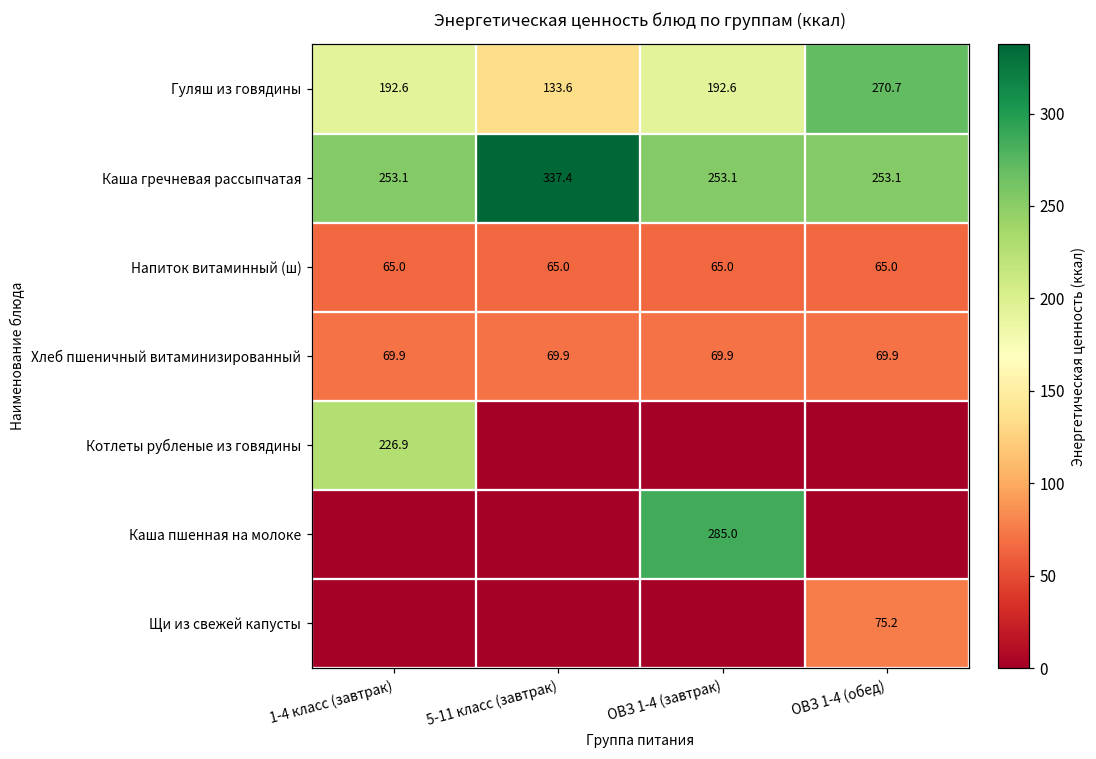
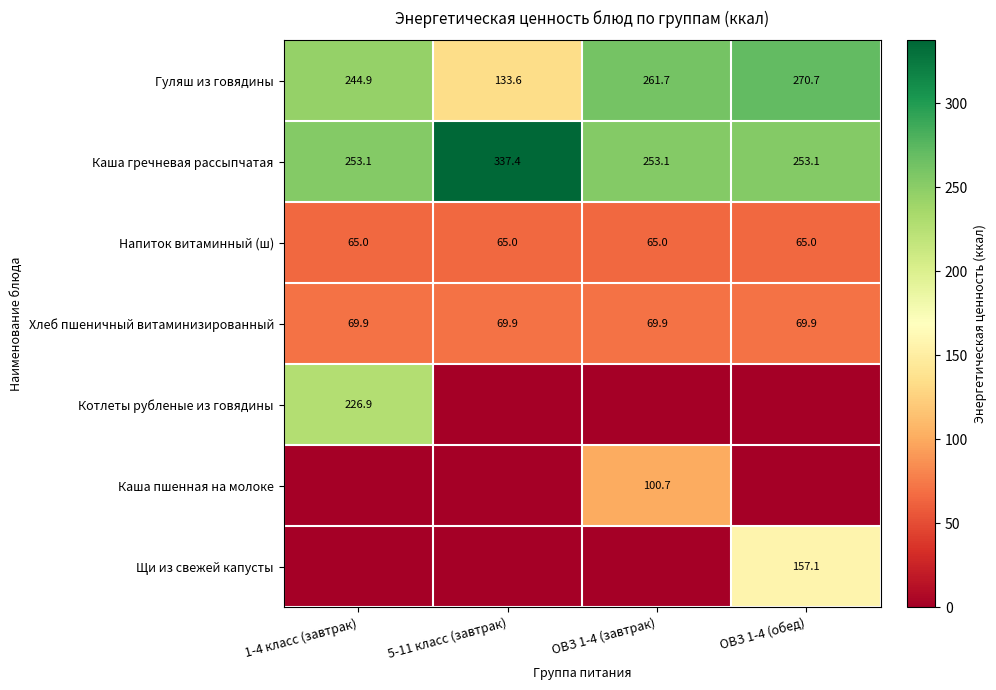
  {
    "Гуляш из говядины": {
-     "1-4 класс (завтрак)": 192.6,
+     "1-4 класс (завтрак)": 244.9,
      "5-11 класс (завтрак)": 133.6,
-     "ОВЗ 1-4 (завтрак)": 192.6,
+     "ОВЗ 1-4 (завтрак)": 261.7,
      "ОВЗ 1-4 (обед)": 270.7
    },
    "Каша гречневая рассыпчатая": {
      "1-4 класс (завтрак)": 253.1,
      "5-11 класс (завтрак)": 337.4,
      "ОВЗ 1-4 (завтрак)": 253.1,
      "ОВЗ 1-4 (обед)": 253.1
    },
    "Напиток витаминный (ш)": {
      "1-4 класс (завтрак)": 65.0,
      "5-11 класс (завтрак)": 65.0,
      "ОВЗ 1-4 (завтрак)": 65.0,
      "ОВЗ 1-4 (обед)": 65.0
    },
    "Хлеб пшеничный витаминизированный": {
      "1-4 класс (завтрак)": 69.9,
      "5-11 класс (завтрак)": 69.9,
      "ОВЗ 1-4 (завтрак)": 69.9,
      "ОВЗ 1-4 (обед)": 69.9
    },
    "Котлеты рубленые из говядины": {
      "1-4 класс (завтрак)": 226.9
    },
    "Каша пшенная на молоке": {
-     "ОВЗ 1-4 (завтрак)": 285.0
+     "ОВЗ 1-4 (завтрак)": 100.7
    },
    "Щи из свежей капусты": {
-     "ОВЗ 1-4 (обед)": 75.2
+     "ОВЗ 1-4 (обед)": 157.1
    }
  }
